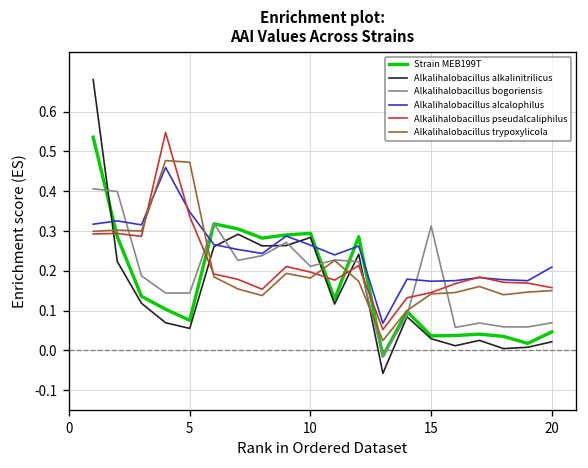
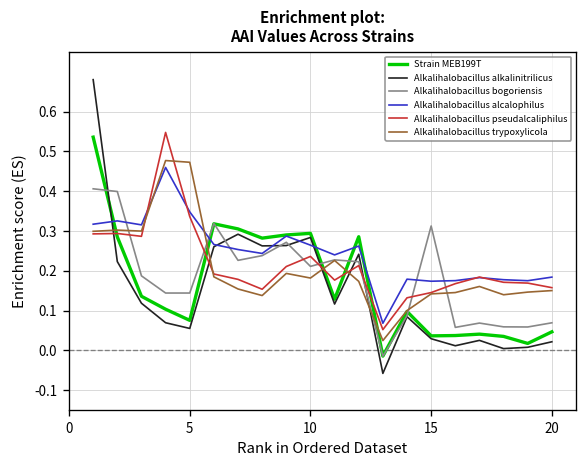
  {
    "Strain MEB199T": {
      "5": 0.08,
      "10": 0.29,
      "20": 0.05
    },
    "Alkalihalobacillus alkalinitrilicus": {
      "5": 0.06,
      "10": 0.28,
      "20": 0.02
    },
    "Alkalihalobacillus bogoriensis": {
      "5": 0.14,
      "10": 0.21,
      "15": 0.31,
      "20": 0.07
    },
    "Alkalihalobacillus alcalophilus": {
      "5": 0.35,
      "10": 0.26,
      "15": 0.17,
-     "20": 0.21
+     "20": 0.18
    },
    "Alkalihalobacillus pseudalcaliphilus": {
      "5": 0.34,
-     "10": 0.20
+     "10": 0.24
    },
    "Alkalihalobacillus trypoxylicola": {
      "5": 0.47,
      "10": 0.18
    }
  }
